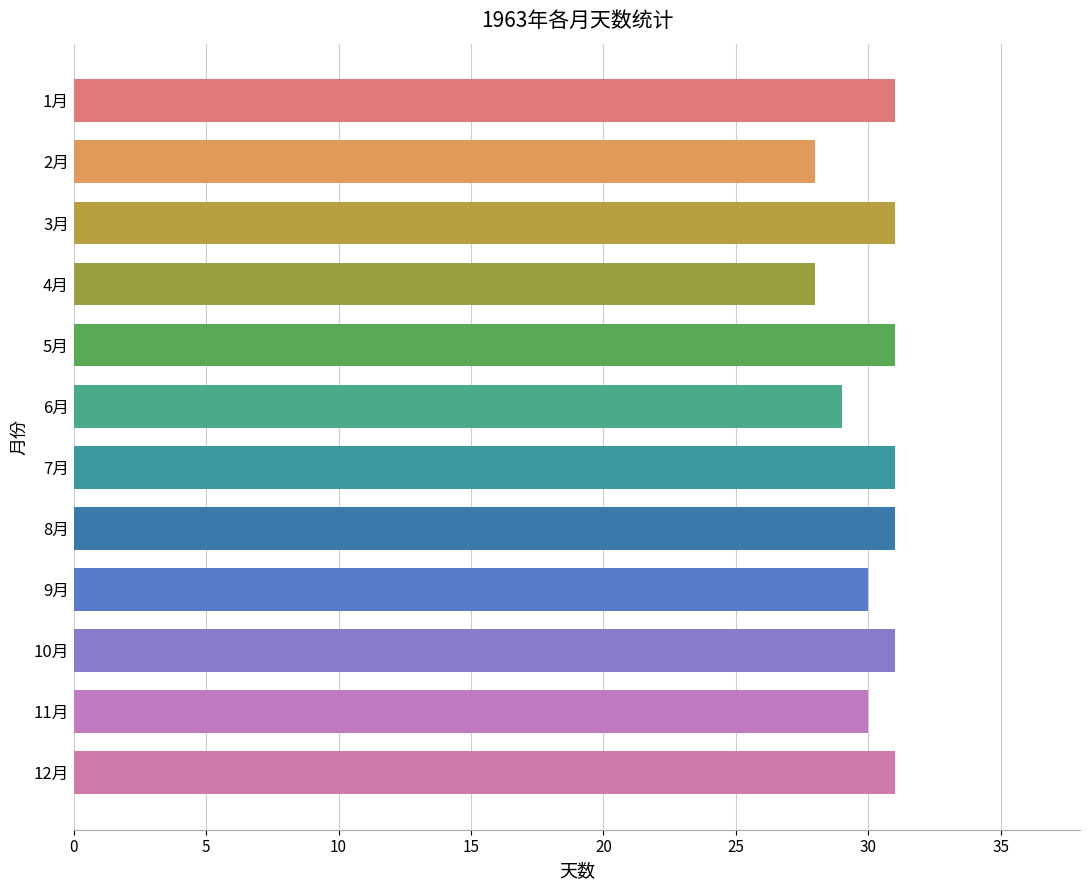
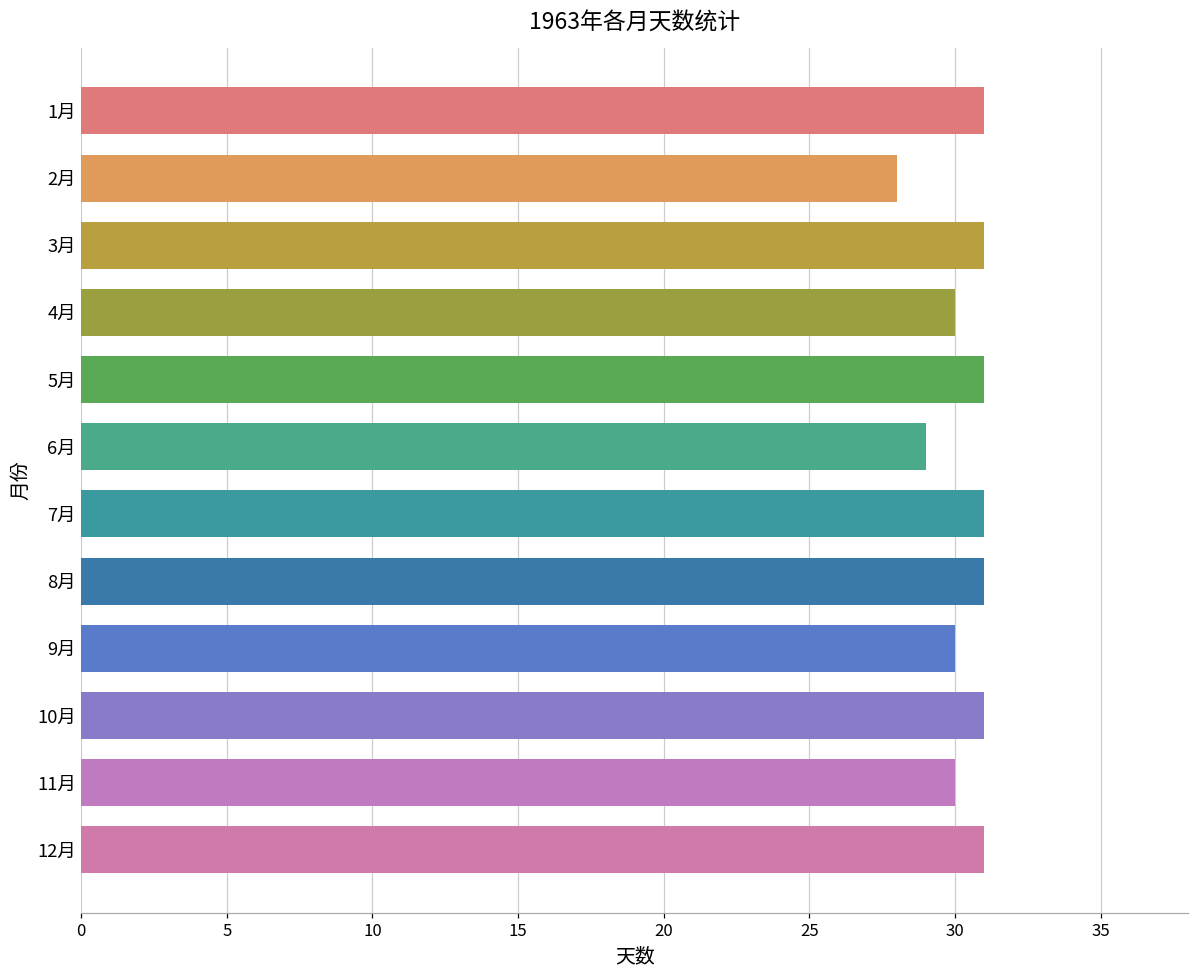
  {
    "1月": 31,
    "2月": 28,
    "3月": 31,
-   "4月": 28,
+   "4月": 30,
    "5月": 31,
    "6月": 29,
    "7月": 31,
    "8月": 31,
    "9月": 30,
    "10月": 31,
    "11月": 30,
    "12月": 31
  }
